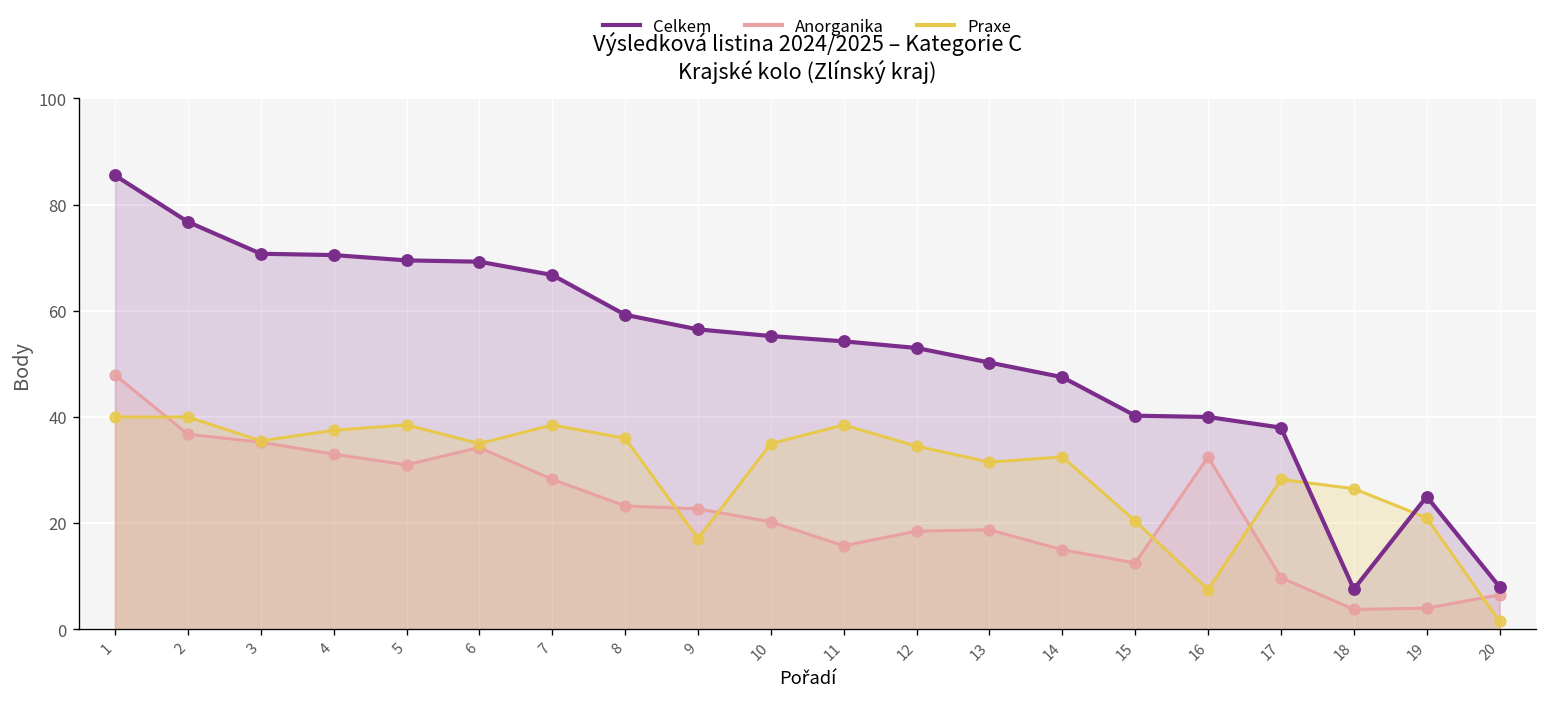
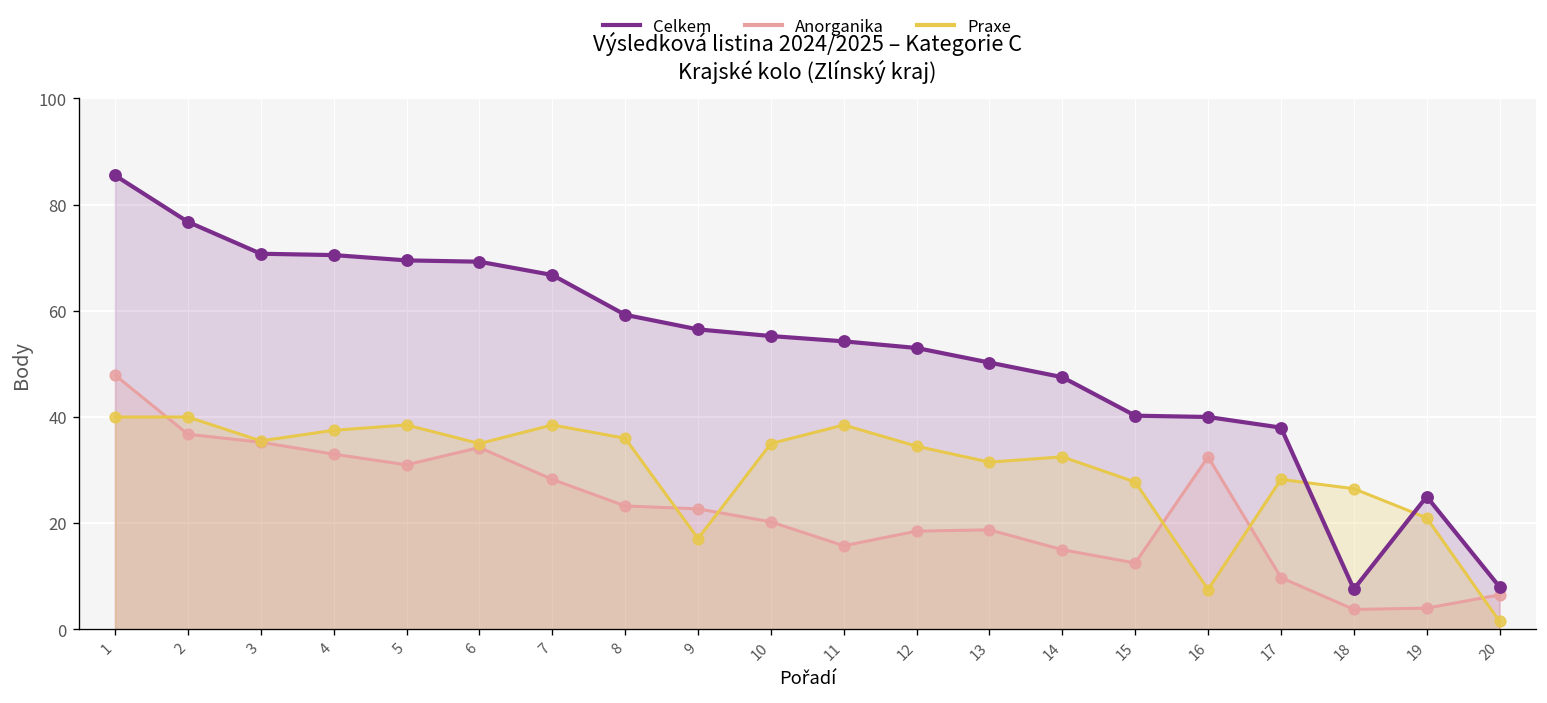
  {
    "Celkem": {
      "1": 86,
      "2": 77,
      "3": 71,
      "4": 71,
      "5": 70,
      "6": 69,
      "7": 67,
      "8": 59,
      "9": 57,
      "10": 55,
      "11": 54,
      "12": 53,
      "13": 50,
      "14": 48,
      "15": 40,
      "16": 40,
      "17": 38,
      "18": 8,
      "19": 25,
      "20": 8
    },
    "Anorganika": {
      "1": 48,
      "2": 37,
      "4": 33,
      "5": 31,
      "6": 34,
      "7": 28,
      "8": 23,
      "9": 23,
      "10": 20,
      "11": 16,
      "12": 19,
      "13": 19,
      "14": 15,
      "15": 13,
      "16": 33,
      "17": 10,
      "18": 4,
      "19": 4,
      "20": 7
    },
    "Praxe": {
      "1": 40,
      "2": 40,
      "4": 38,
      "5": 39,
      "6": 35,
      "7": 39,
      "8": 36,
      "9": 17,
      "10": 35,
      "11": 39,
      "12": 35,
      "13": 32,
      "14": 33,
-     "15": 20,
+     "15": 28,
      "16": 8,
      "17": 28,
      "18": 27,
      "19": 21,
      "20": 2
    }
  }
